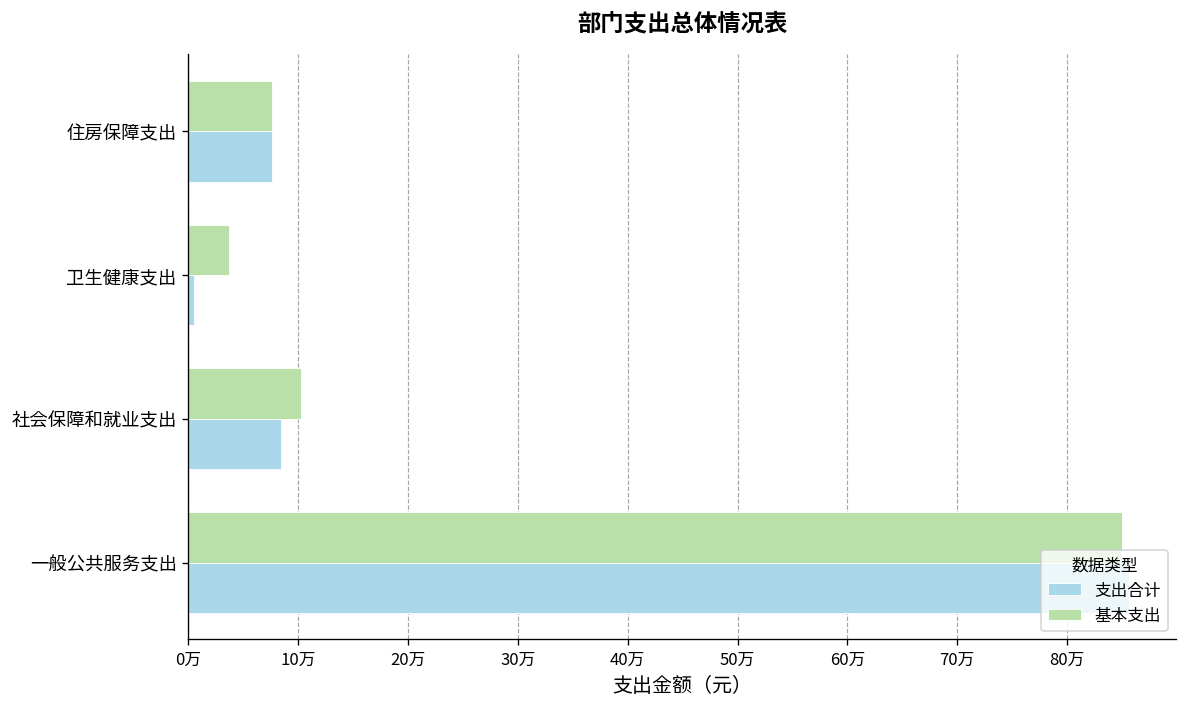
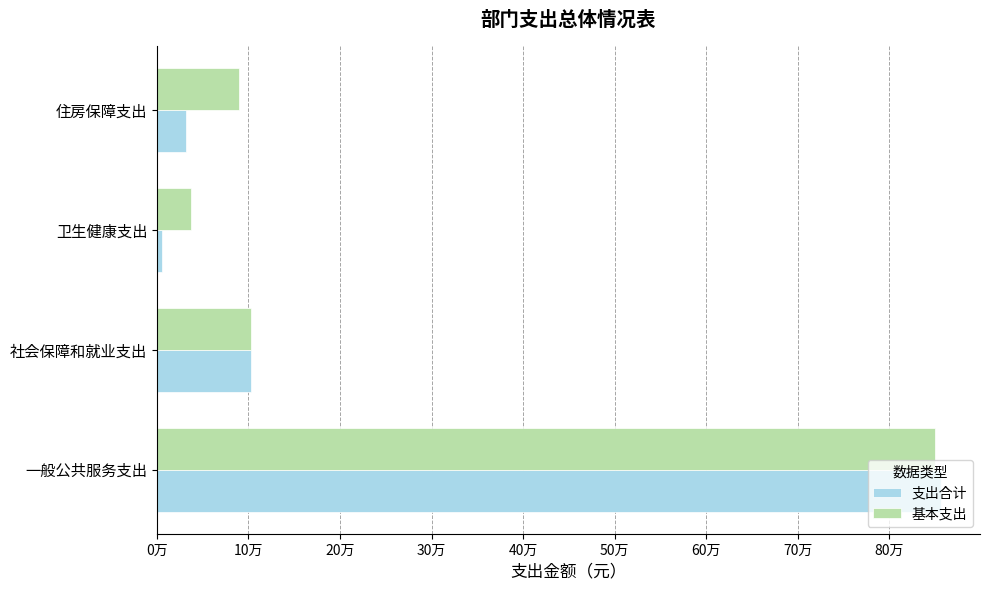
  {
    "支出合计": {
-     "住房保障支出": "8万",
+     "住房保障支出": "3万",
      "卫生健康支出": "1万",
-     "社会保障和就业支出": "8万"
+     "社会保障和就业支出": "10万"
    },
    "基本支出": {
-     "住房保障支出": "8万",
+     "住房保障支出": "9万",
      "卫生健康支出": "4万",
      "社会保障和就业支出": "10万",
      "一般公共服务支出": "85万"
    }
  }
